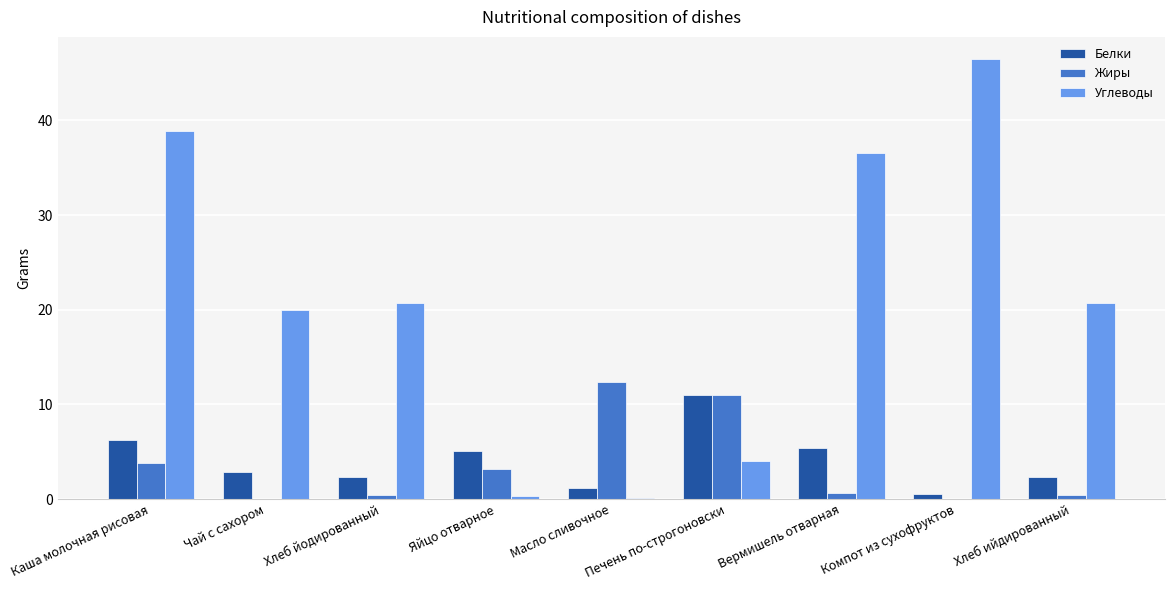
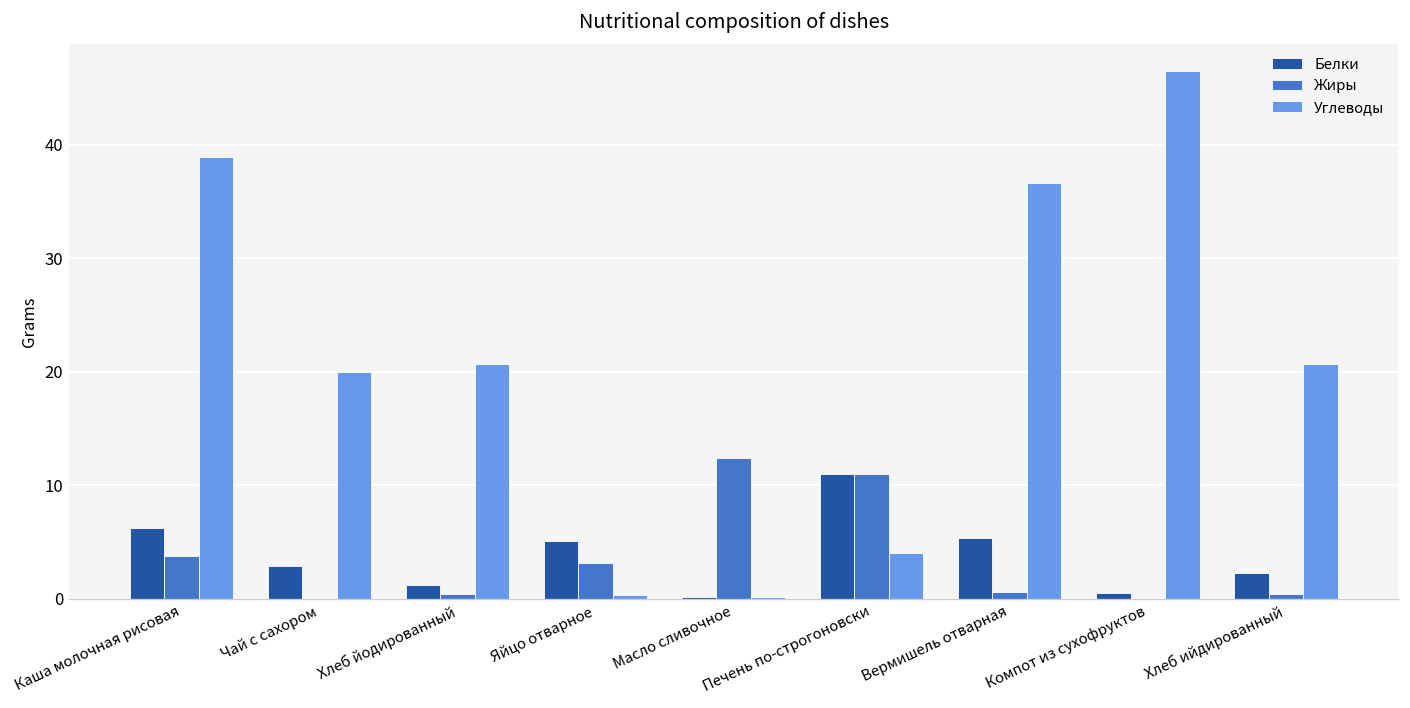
  {
    "Белки": {
      "Каша молочная рисовая": 6,
      "Чай с сахором": 3,
-     "Хлеб йодированный": 2,
+     "Хлеб йодированный": 1,
      "Яйцо отварное": 5,
-     "Масло сливочное": 1,
+     "Масло сливочное": 0,
      "Печень по-строгоновски": 11,
      "Вермишель отварная": 5,
      "Компот из сухофруктов": 1,
      "Хлеб ийдированный": 2
    }
  }
